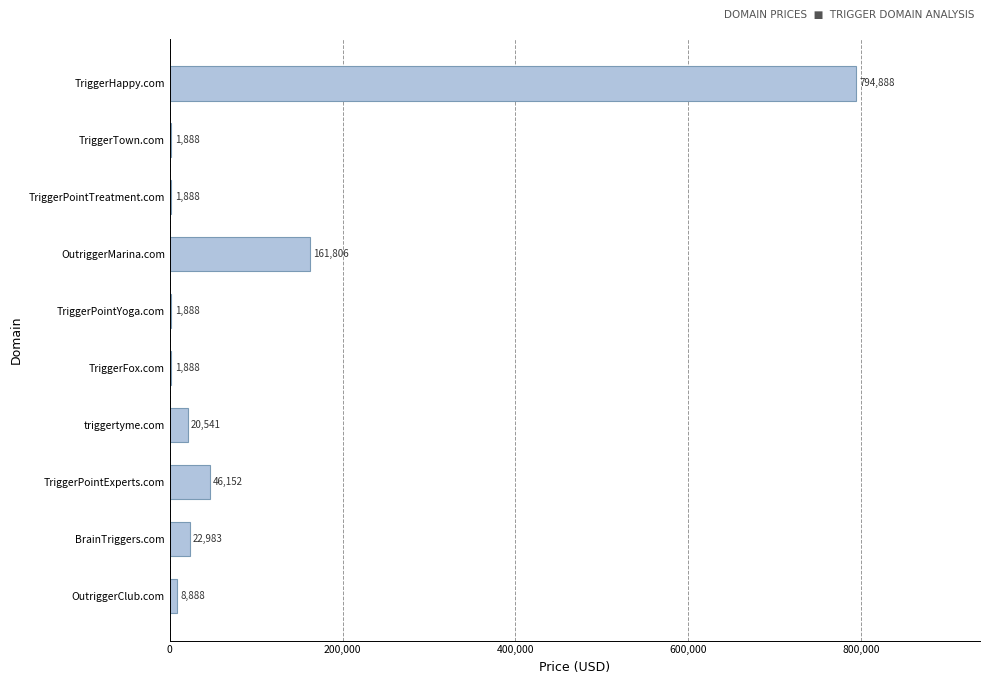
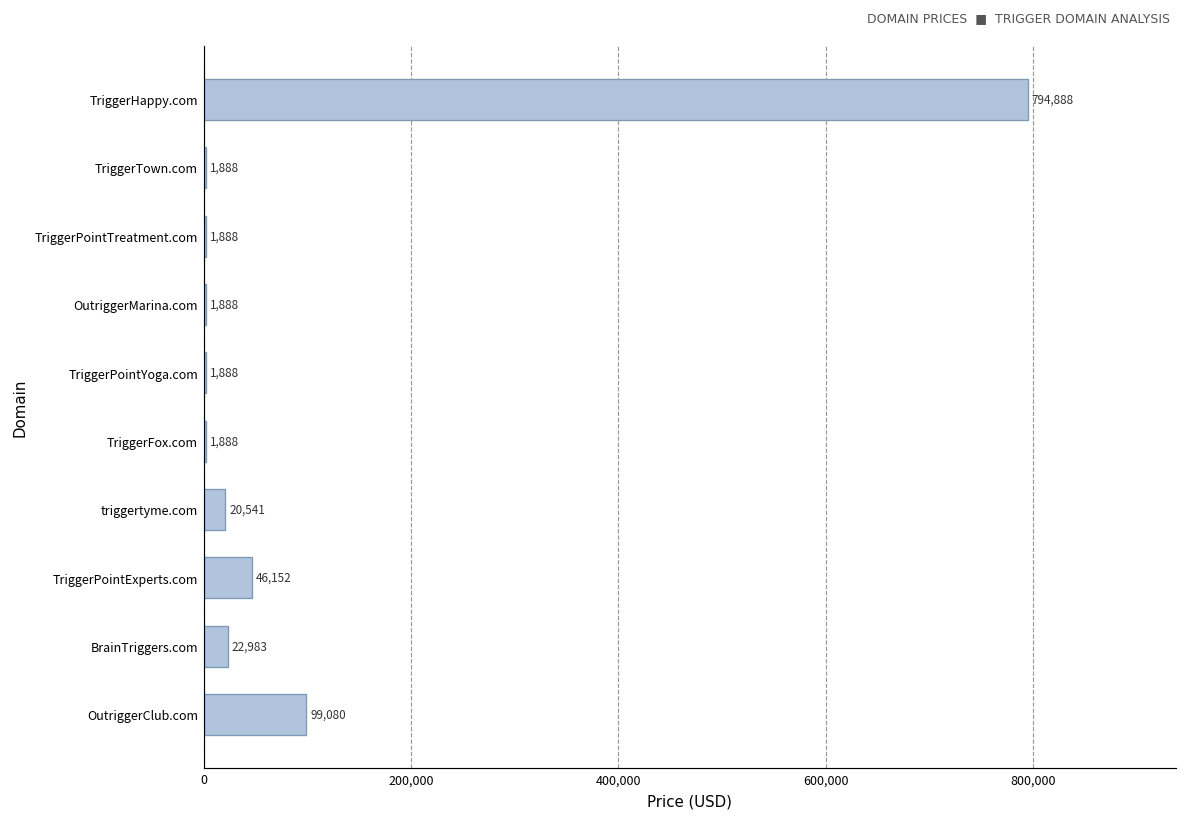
  {
    "TriggerHappy.com": "794,888",
    "TriggerTown.com": "1,888",
    "TriggerPointTreatment.com": "1,888",
-   "OutriggerMarina.com": "161,806",
+   "OutriggerMarina.com": "1,888",
    "TriggerPointYoga.com": "1,888",
    "TriggerFox.com": "1,888",
    "triggertyme.com": "20,541",
    "TriggerPointExperts.com": "46,152",
    "BrainTriggers.com": "22,983",
-   "OutriggerClub.com": "8,888"
+   "OutriggerClub.com": "99,080"
  }
